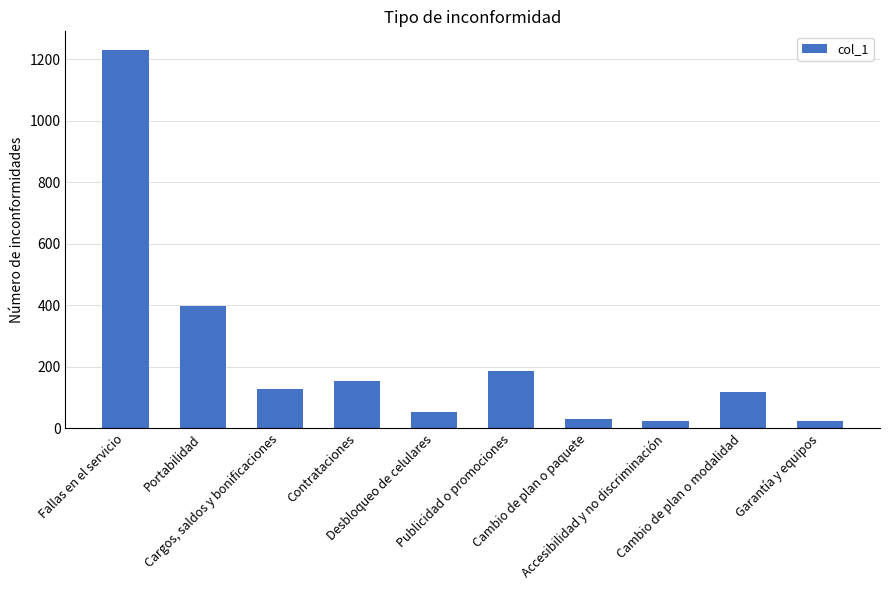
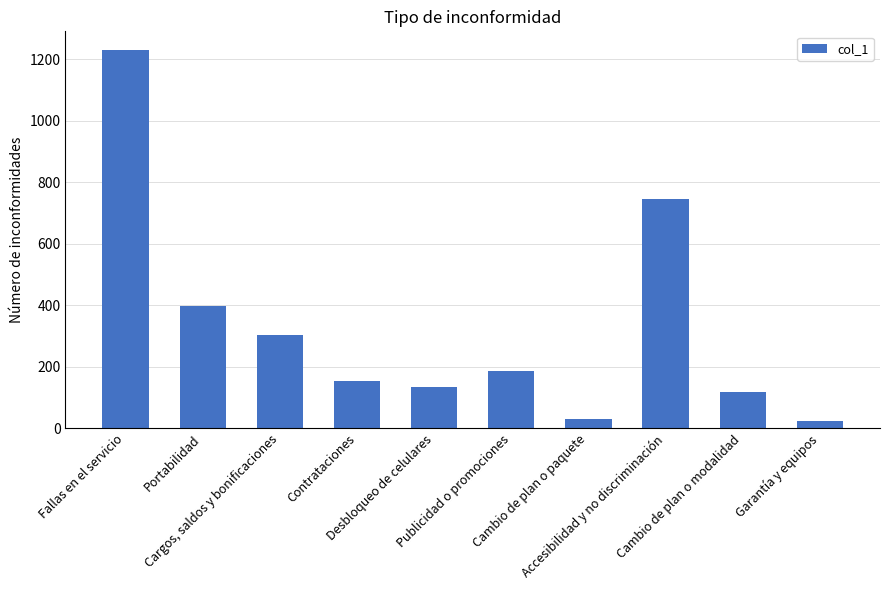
  {
    "Fallas en el servicio": 1230,
    "Portabilidad": 400,
-   "Cargos, saldos y bonificaciones": 130,
+   "Cargos, saldos y bonificaciones": 300,
    "Contrataciones": 150,
-   "Desbloqueo de celulares": 50,
+   "Desbloqueo de celulares": 140,
    "Publicidad o promociones": 190,
    "Cambio de plan o paquete": 30,
-   "Accesibilidad y no discriminación": 30,
+   "Accesibilidad y no discriminación": 750,
    "Cambio de plan o modalidad": 120,
    "Garantía y equipos": 20
  }
